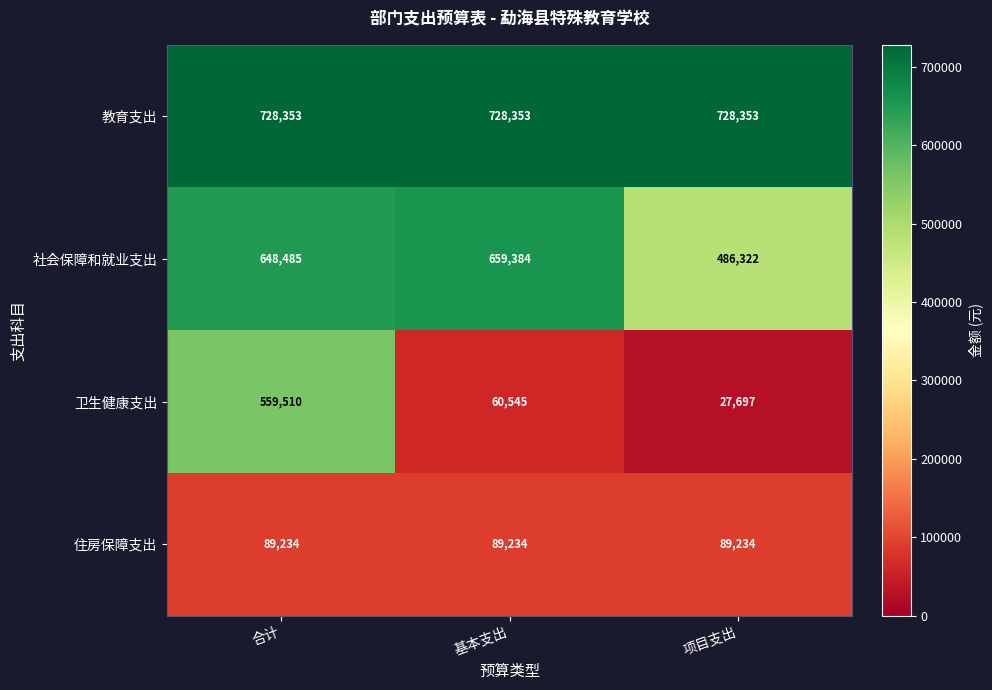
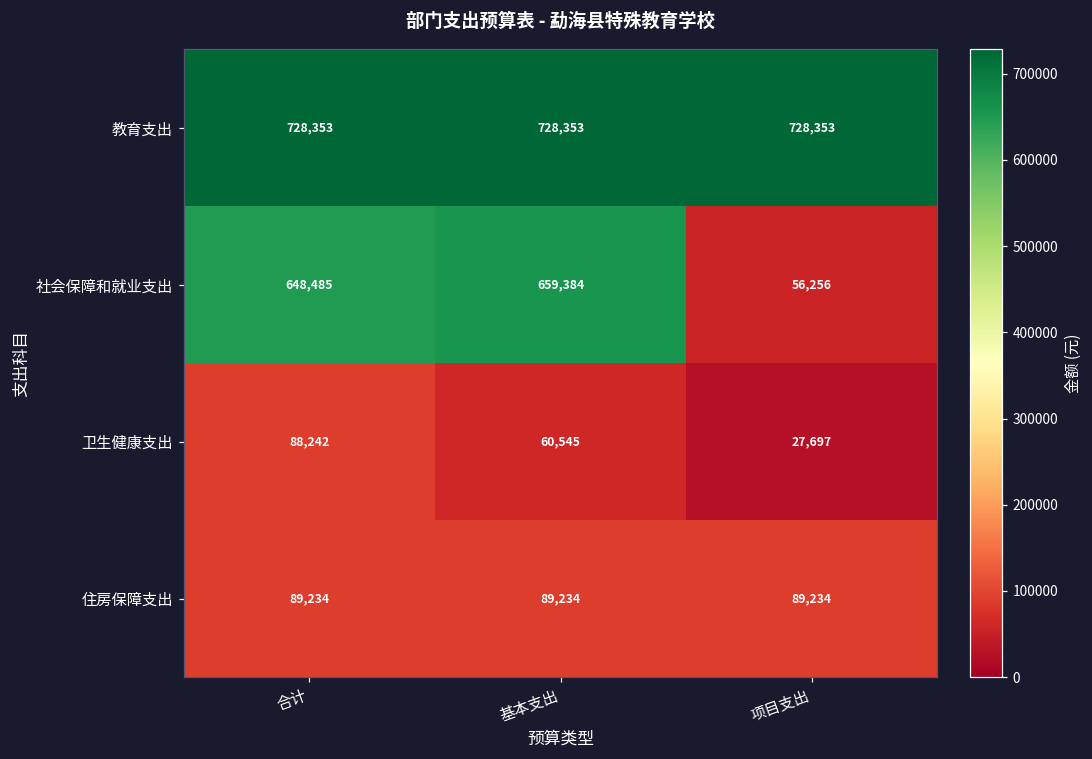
  {
    "教育支出": {
      "合计": "728,353",
      "基本支出": "728,353",
      "项目支出": "728,353"
    },
    "社会保障和就业支出": {
      "合计": "648,485",
      "基本支出": "659,384",
-     "项目支出": "486,322"
+     "项目支出": "56,256"
    },
    "卫生健康支出": {
-     "合计": "559,510",
+     "合计": "88,242",
      "基本支出": "60,545",
      "项目支出": "27,697"
    },
    "住房保障支出": {
      "合计": "89,234",
      "基本支出": "89,234",
      "项目支出": "89,234"
    }
  }
